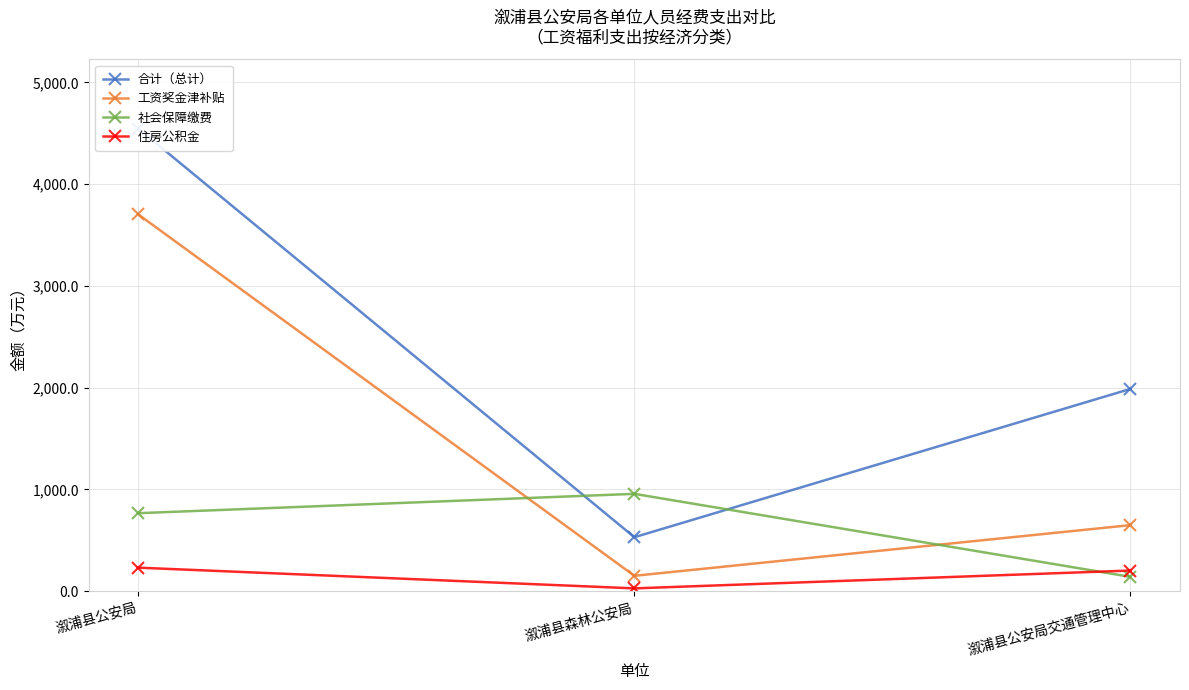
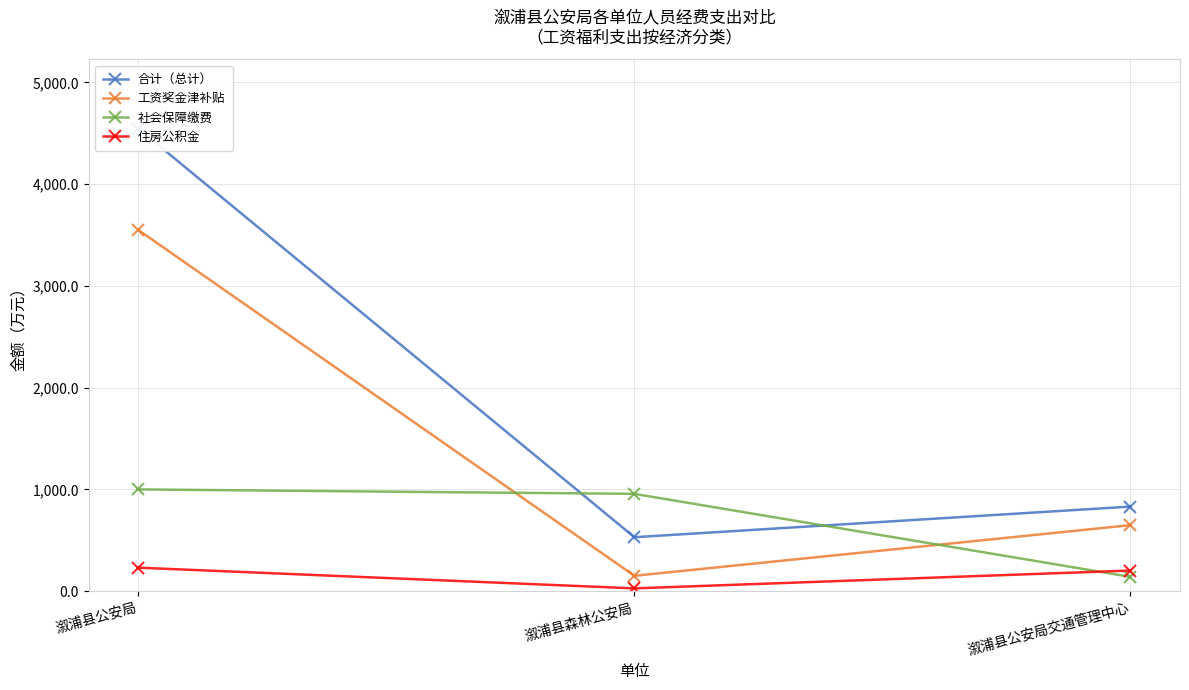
  {
    "合计（总计）": {
      "溆浦县森林公安局": "530",
-     "溆浦县公安局交通管理中心": "1,990"
+     "溆浦县公安局交通管理中心": "830"
    },
    "工资奖金津补贴": {
-     "溆浦县公安局": "3,700",
+     "溆浦县公安局": "3,550",
      "溆浦县森林公安局": "150",
      "溆浦县公安局交通管理中心": "650"
    },
    "社会保障缴费": {
-     "溆浦县公安局": "770",
+     "溆浦县公安局": "1,000",
      "溆浦县森林公安局": "960",
      "溆浦县公安局交通管理中心": "140"
    },
    "住房公积金": {
      "溆浦县公安局": "230",
      "溆浦县森林公安局": "30",
      "溆浦县公安局交通管理中心": "200"
    }
  }
